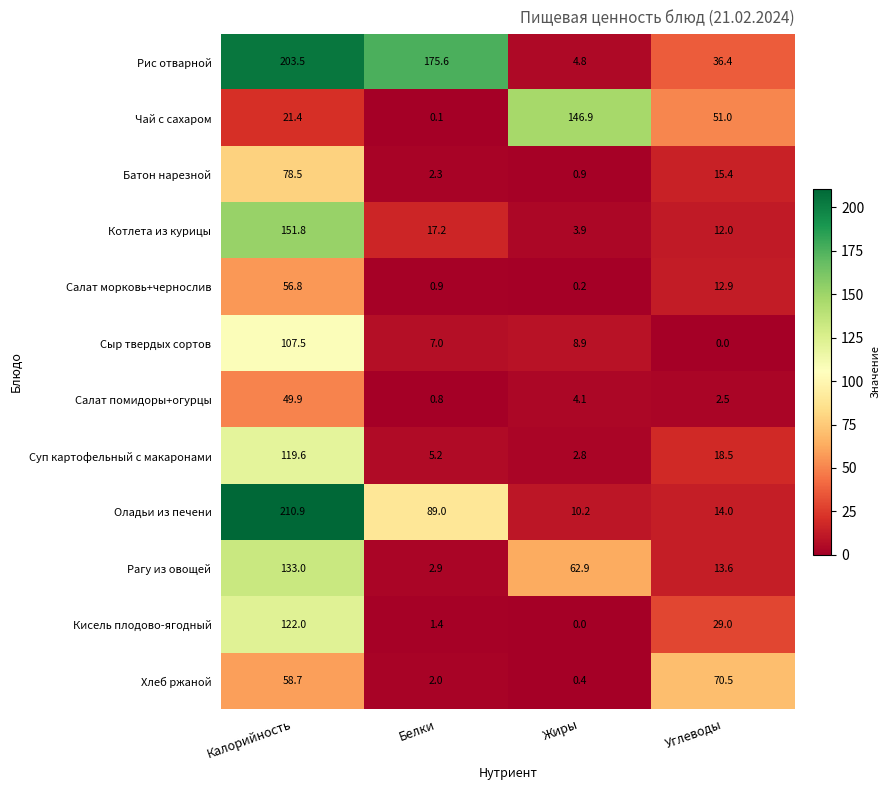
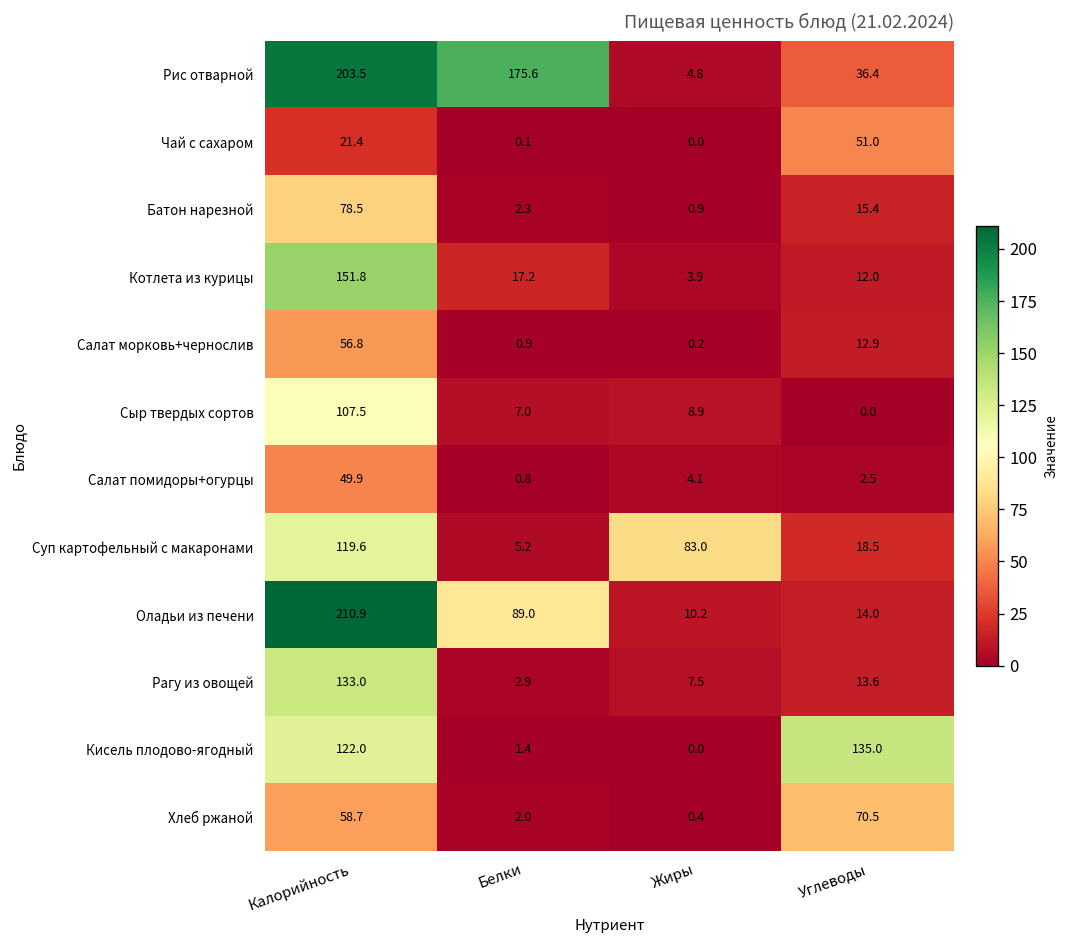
  {
    "Рис отварной": {
      "Калорийность": 203.5,
      "Белки": 175.6,
      "Жиры": 4.8,
      "Углеводы": 36.4
    },
    "Чай с сахаром": {
      "Калорийность": 21.4,
      "Белки": 0.1,
-     "Жиры": 146.9,
+     "Жиры": 0.0,
      "Углеводы": 51.0
    },
    "Батон нарезной": {
      "Калорийность": 78.5,
      "Белки": 2.3,
      "Жиры": 0.9,
      "Углеводы": 15.4
    },
    "Котлета из курицы": {
      "Калорийность": 151.8,
      "Белки": 17.2,
      "Жиры": 3.9,
      "Углеводы": 12.0
    },
    "Салат морковь+чернослив": {
      "Калорийность": 56.8,
      "Белки": 0.9,
      "Жиры": 0.2,
      "Углеводы": 12.9
    },
    "Сыр твердых сортов": {
      "Калорийность": 107.5,
      "Белки": 7.0,
      "Жиры": 8.9,
      "Углеводы": 0.0
    },
    "Салат помидоры+огурцы": {
      "Калорийность": 49.9,
      "Белки": 0.8,
      "Жиры": 4.1,
      "Углеводы": 2.5
    },
    "Суп картофельный с макаронами": {
      "Калорийность": 119.6,
      "Белки": 5.2,
-     "Жиры": 2.8,
+     "Жиры": 83.0,
      "Углеводы": 18.5
    },
    "Оладьи из печени": {
      "Калорийность": 210.9,
      "Белки": 89.0,
      "Жиры": 10.2,
      "Углеводы": 14.0
    },
    "Рагу из овощей": {
      "Калорийность": 133.0,
      "Белки": 2.9,
-     "Жиры": 62.9,
+     "Жиры": 7.5,
      "Углеводы": 13.6
    },
    "Кисель плодово-ягодный": {
      "Калорийность": 122.0,
      "Белки": 1.4,
      "Жиры": 0.0,
-     "Углеводы": 29.0
+     "Углеводы": 135.0
    },
    "Хлеб ржаной": {
      "Калорийность": 58.7,
      "Белки": 2.0,
      "Жиры": 0.4,
      "Углеводы": 70.5
    }
  }
